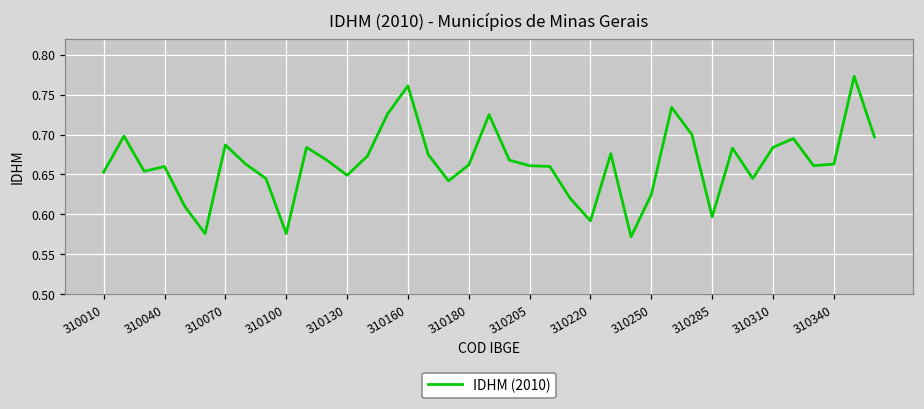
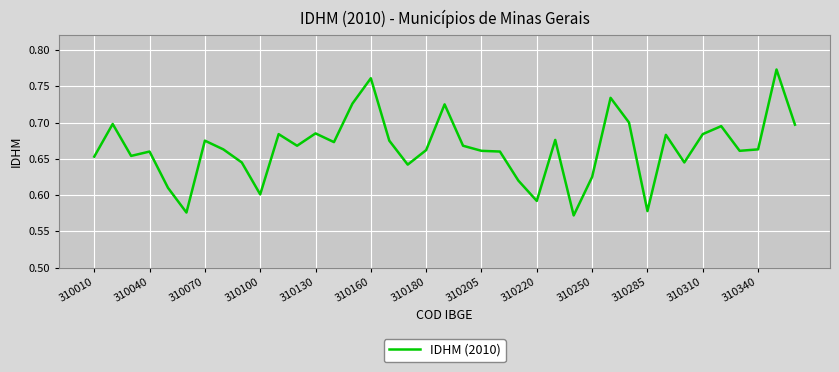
  {
    "310010": 0.65,
    "310040": 0.66,
-   "310070": 0.69,
-   "310100": 0.58,
-   "310130": 0.65,
+   "310070": 0.68,
+   "310100": 0.60,
+   "310130": 0.69,
    "310160": 0.76,
    "310180": 0.66,
    "310205": 0.66,
    "310220": 0.59,
    "310250": 0.63,
-   "310285": 0.60,
+   "310285": 0.58,
    "310310": 0.68,
    "310340": 0.66
  }
